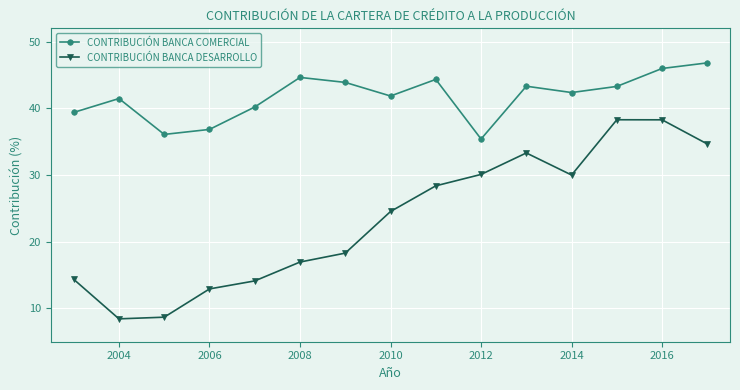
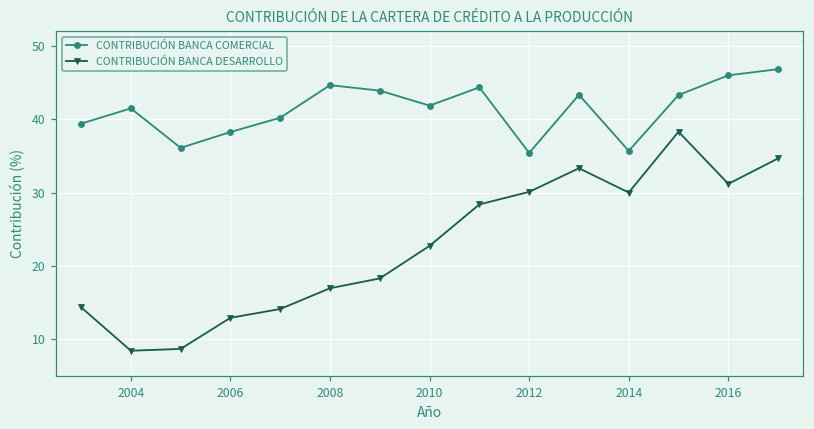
  {
    "CONTRIBUCIÓN BANCA COMERCIAL": {
      "2004": 41,
-     "2006": 37,
+     "2006": 38,
      "2008": 45,
      "2010": 42,
      "2012": 35,
-     "2014": 42,
+     "2014": 36,
      "2016": 46
    },
    "CONTRIBUCIÓN BANCA DESARROLLO": {
      "2004": 8,
      "2006": 13,
      "2008": 17,
-     "2010": 25,
+     "2010": 23,
      "2012": 30,
      "2014": 30,
-     "2016": 38
+     "2016": 31
    }
  }
